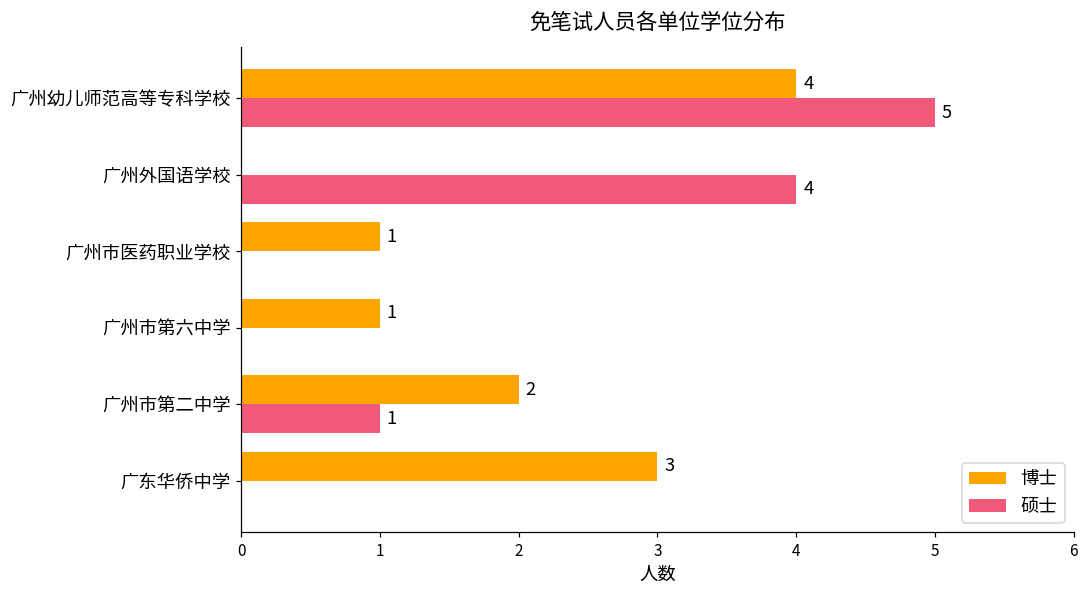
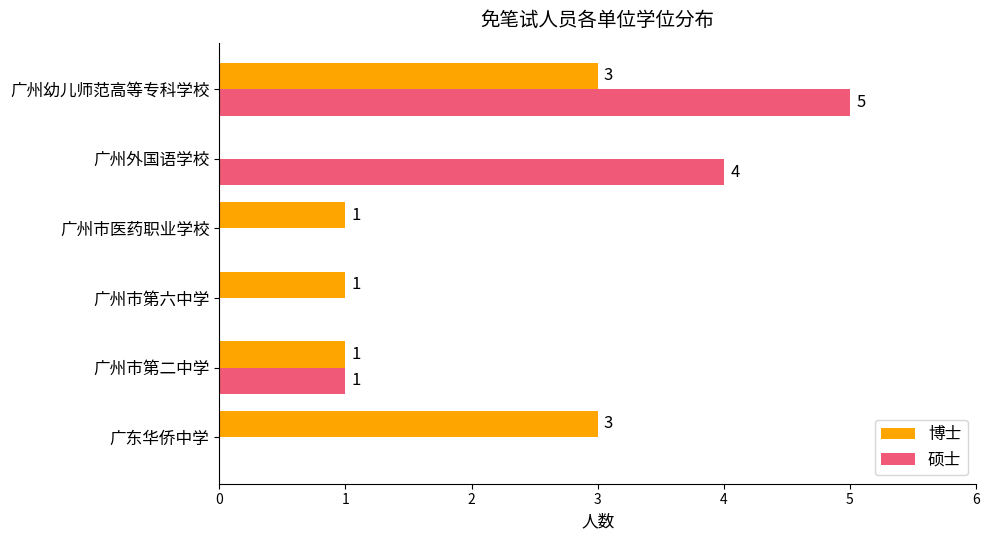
  {
    "博士": {
-     "广州幼儿师范高等专科学校": 4,
+     "广州幼儿师范高等专科学校": 3,
      "广州市医药职业学校": 1,
      "广州市第六中学": 1,
-     "广州市第二中学": 2,
+     "广州市第二中学": 1,
      "广东华侨中学": 3
    },
    "硕士": {
      "广州幼儿师范高等专科学校": 5,
      "广州外国语学校": 4,
      "广州市第二中学": 1
    }
  }
